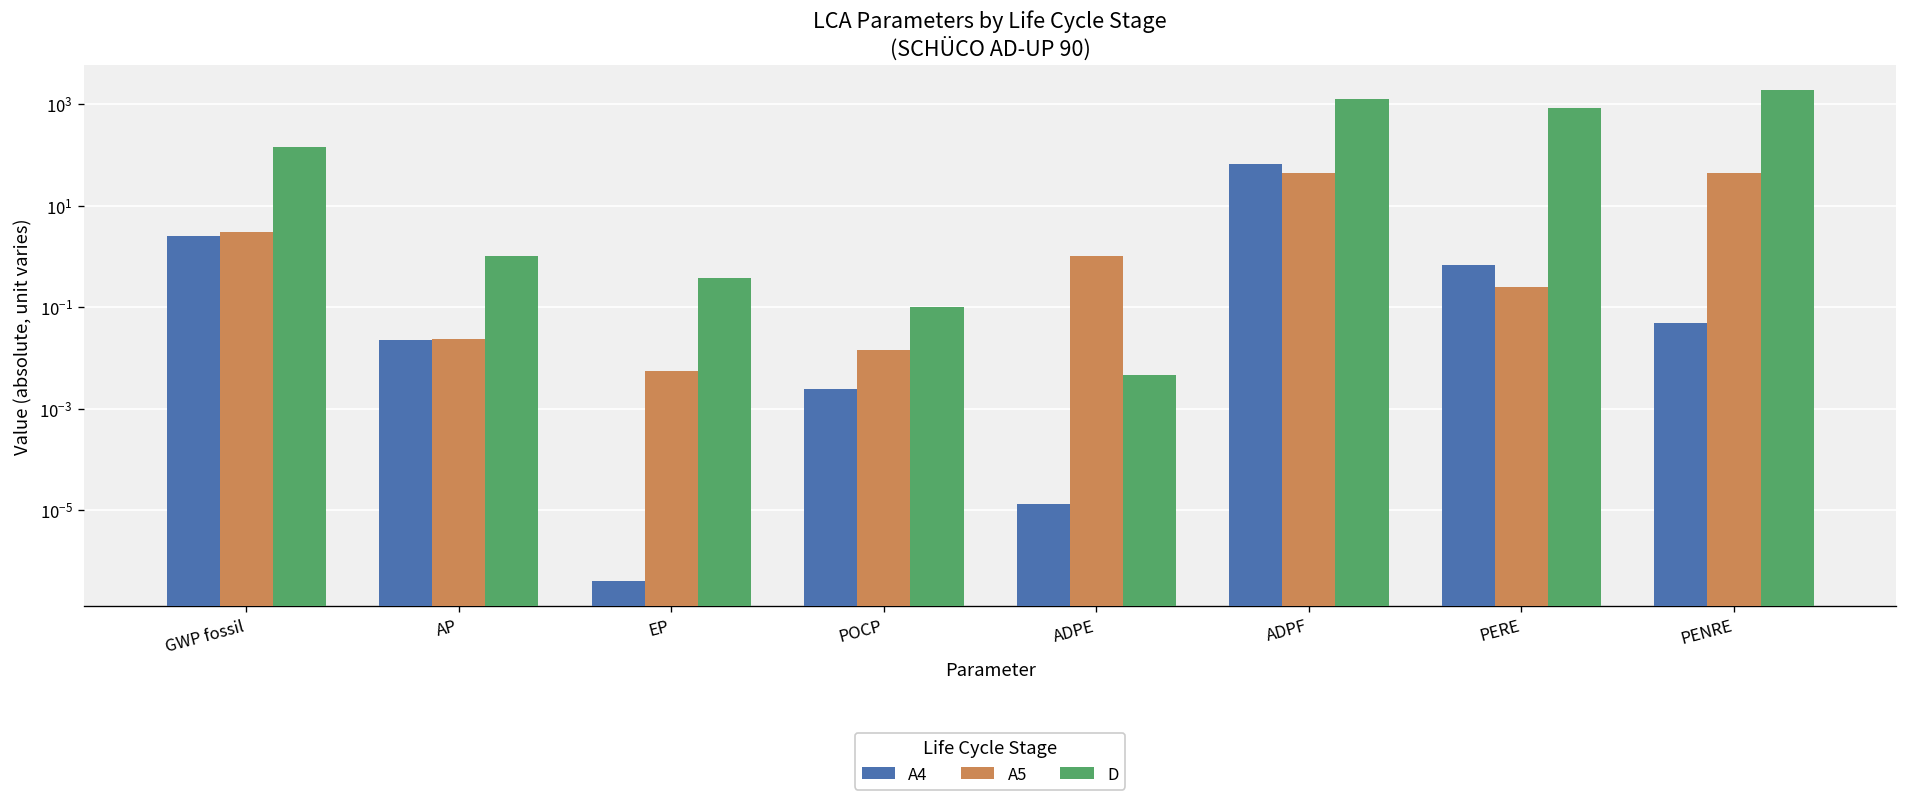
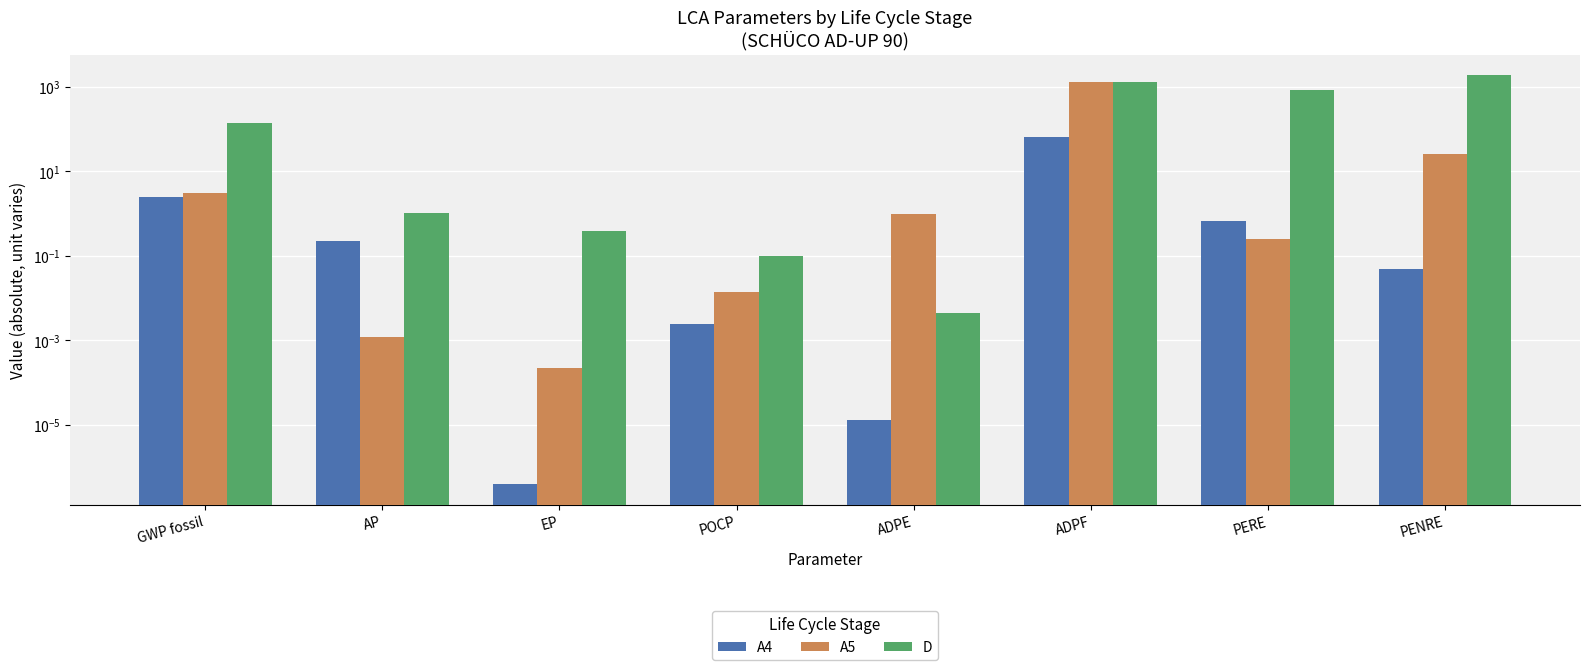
  {
    "A4": {
      "GWP fossil": 3,
-     "AP": 0.02,
+     "AP": 0.2,
      "EP": 0.0000004,
      "POCP": 0.002,
      "ADPE": 0.000013,
      "ADPF": 70,
      "PERE": 0.7,
      "PENRE": 0.05
    },
    "A5": {
      "GWP fossil": 3,
-     "AP": 0.02,
-     "EP": 0.005,
+     "AP": 0.0012,
+     "EP": 0.0002,
      "POCP": 0.014,
      "ADPE": 1.0,
-     "ADPF": 40,
+     "ADPF": 1300,
      "PERE": 0.3,
-     "PENRE": 40
+     "PENRE": 30
    },
    "D": {
      "GWP fossil": 140,
      "AP": 1.0,
      "EP": 0.4,
      "POCP": 0.10,
      "ADPE": 0.005,
      "ADPF": 1300,
      "PERE": 800,
      "PENRE": 2000
    }
  }
